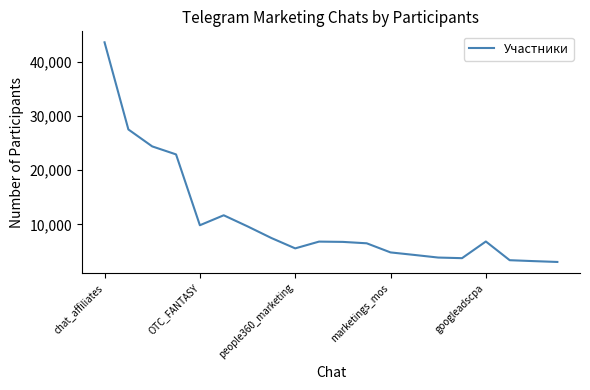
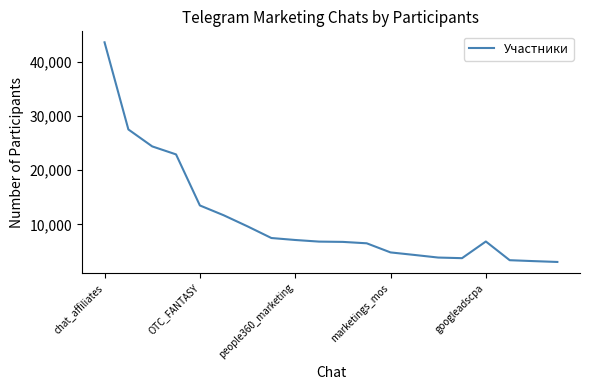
  {
    "chat_affiliates": "44,000",
-   "OTC_FANTASY": "10,000",
-   "people360_marketing": "6,000",
+   "OTC_FANTASY": "14,000",
+   "people360_marketing": "7,000",
    "marketings_mos": "5,000",
    "googleadscpa": "7,000"
  }
